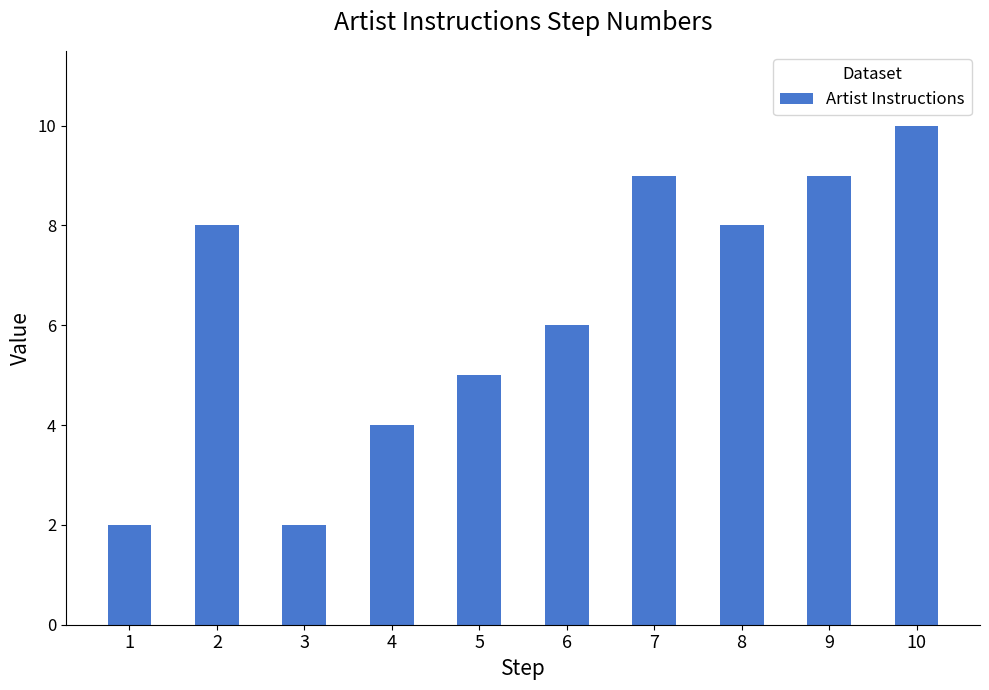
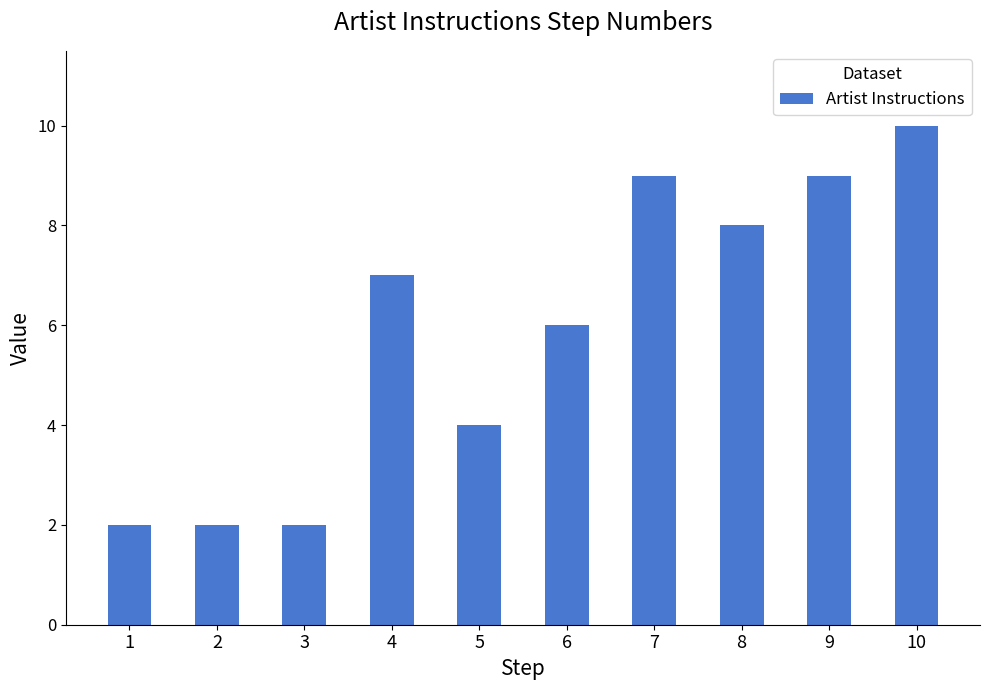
  {
    "1": 2,
-   "2": 8,
+   "2": 2,
    "3": 2,
-   "4": 4,
-   "5": 5,
+   "4": 7,
+   "5": 4,
    "6": 6,
    "7": 9,
    "8": 8,
    "9": 9,
    "10": 10
  }
